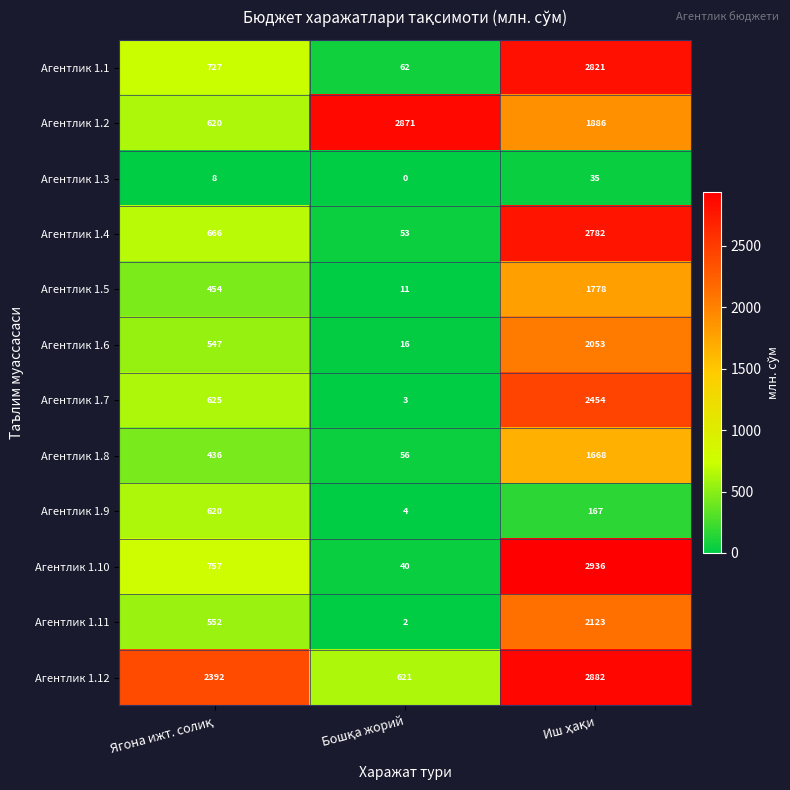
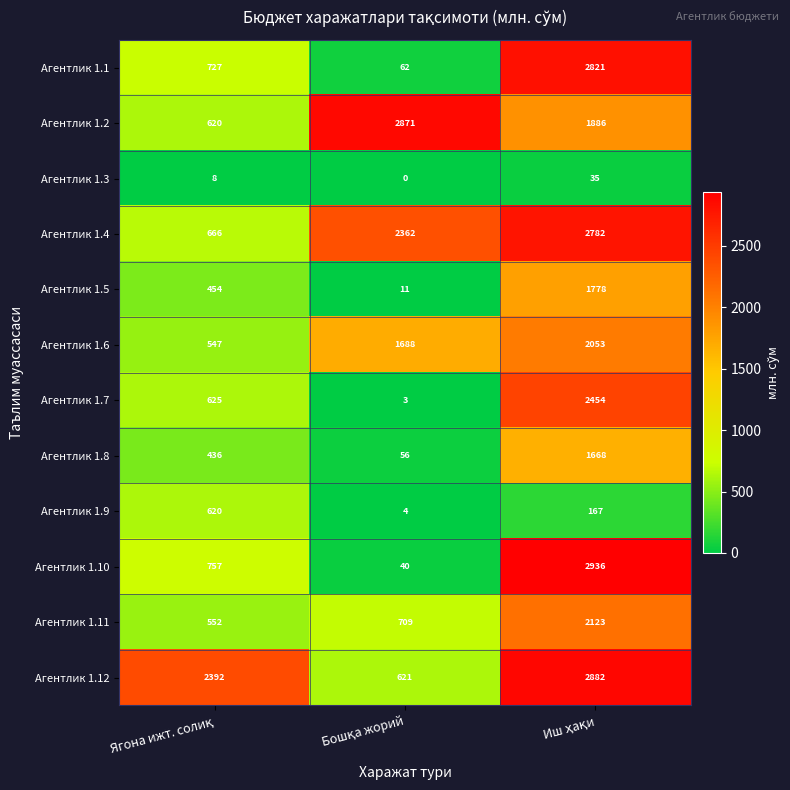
  {
    "Агентлик 1.1": {
      "Ягона ижт. солиқ": 727,
      "Бошқа жорий": 62,
      "Иш ҳақи": 2821
    },
    "Агентлик 1.2": {
      "Ягона ижт. солиқ": 620,
      "Бошқа жорий": 2871,
      "Иш ҳақи": 1886
    },
    "Агентлик 1.3": {
      "Ягона ижт. солиқ": 8,
      "Бошқа жорий": 0,
      "Иш ҳақи": 35
    },
    "Агентлик 1.4": {
      "Ягона ижт. солиқ": 666,
-     "Бошқа жорий": 53,
+     "Бошқа жорий": 2362,
      "Иш ҳақи": 2782
    },
    "Агентлик 1.5": {
      "Ягона ижт. солиқ": 454,
      "Бошқа жорий": 11,
      "Иш ҳақи": 1778
    },
    "Агентлик 1.6": {
      "Ягона ижт. солиқ": 547,
-     "Бошқа жорий": 16,
+     "Бошқа жорий": 1688,
      "Иш ҳақи": 2053
    },
    "Агентлик 1.7": {
      "Ягона ижт. солиқ": 625,
      "Бошқа жорий": 3,
      "Иш ҳақи": 2454
    },
    "Агентлик 1.8": {
      "Ягона ижт. солиқ": 436,
      "Бошқа жорий": 56,
      "Иш ҳақи": 1668
    },
    "Агентлик 1.9": {
      "Ягона ижт. солиқ": 620,
      "Бошқа жорий": 4,
      "Иш ҳақи": 167
    },
    "Агентлик 1.10": {
      "Ягона ижт. солиқ": 757,
      "Бошқа жорий": 40,
      "Иш ҳақи": 2936
    },
    "Агентлик 1.11": {
      "Ягона ижт. солиқ": 552,
-     "Бошқа жорий": 2,
+     "Бошқа жорий": 709,
      "Иш ҳақи": 2123
    },
    "Агентлик 1.12": {
      "Ягона ижт. солиқ": 2392,
      "Бошқа жорий": 621,
      "Иш ҳақи": 2882
    }
  }
